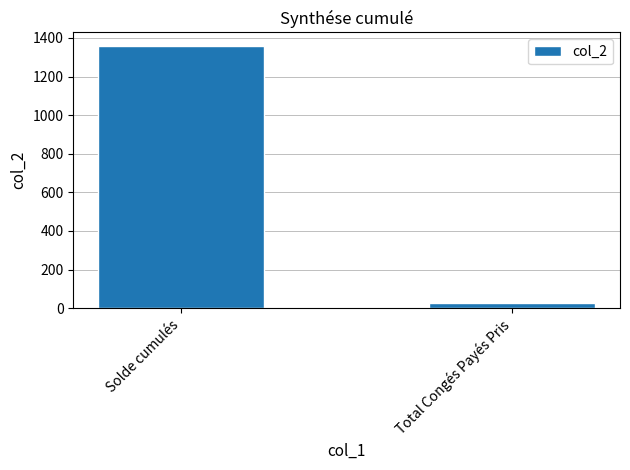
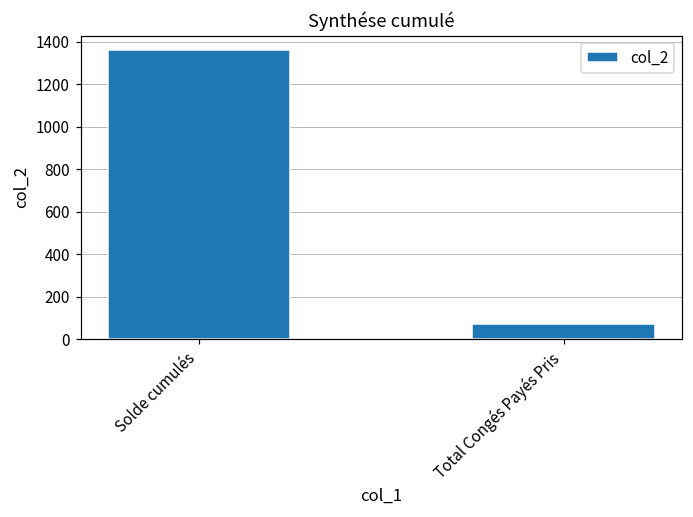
  {
    "Solde cumulés": 1360,
-   "Total Congés Payés Pris": 30
+   "Total Congés Payés Pris": 70
  }
